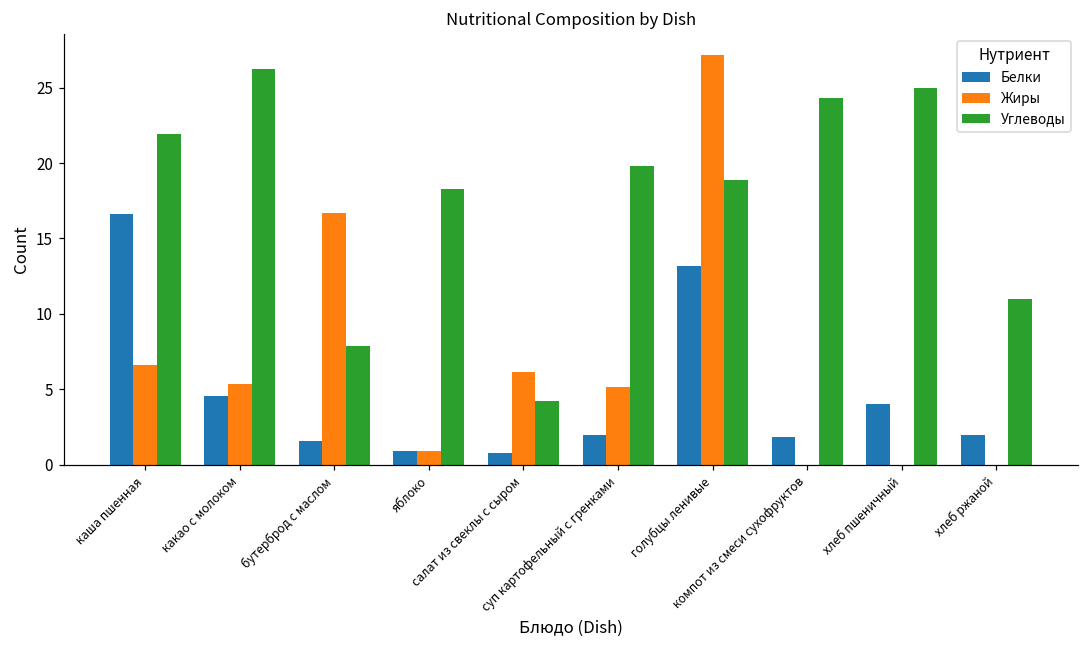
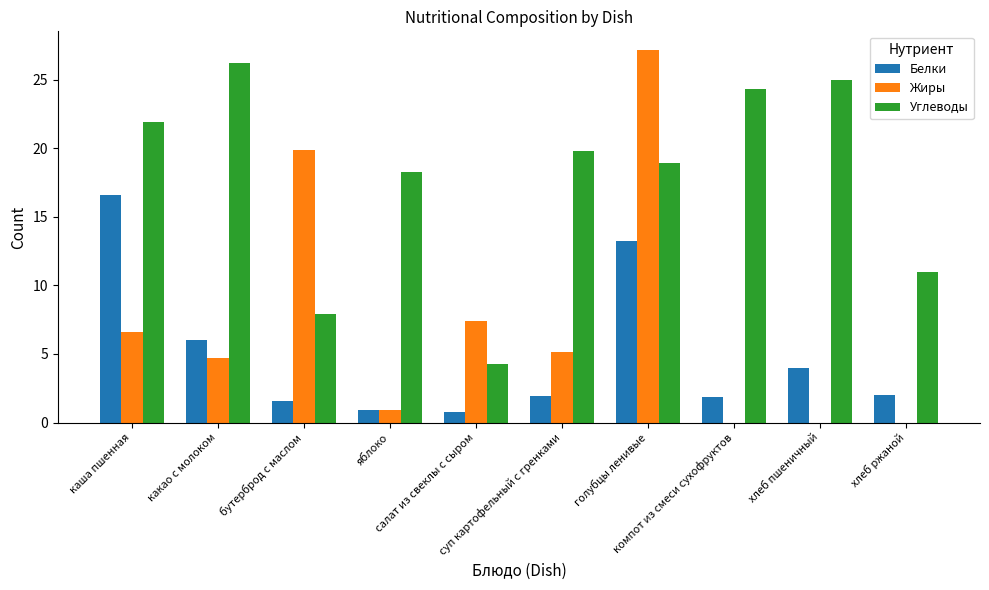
  {
    "Белки": {
      "каша пшенная": 16.6,
-     "какао с молоком": 4.5,
+     "какао с молоком": 6.0,
      "бутерброд с маслом": 1.6,
      "яблоко": 0.9,
      "салат из свеклы с сыром": 0.8,
      "суп картофельный с гренками": 2.0,
      "голубцы ленивые": 13.2,
      "компот из смеси сухофруктов": 1.8,
      "хлеб пшеничный": 4.0,
      "хлеб ржаной": 2.0
    },
    "Жиры": {
      "каша пшенная": 6.6,
-     "какао с молоком": 5.4,
-     "бутерброд с маслом": 16.7,
+     "какао с молоком": 4.7,
+     "бутерброд с маслом": 19.9,
      "яблоко": 0.9,
-     "салат из свеклы с сыром": 6.2,
+     "салат из свеклы с сыром": 7.4,
      "суп картофельный с гренками": 5.2,
      "голубцы ленивые": 27.2,
      "компот из смеси сухофруктов": 0.0,
      "хлеб пшеничный": 0.0,
      "хлеб ржаной": 0.0
    },
    "Углеводы": {
      "каша пшенная": 21.9,
      "какао с молоком": 26.2,
      "бутерброд с маслом": 7.9,
      "яблоко": 18.3,
      "салат из свеклы с сыром": 4.3,
      "суп картофельный с гренками": 19.8,
      "голубцы ленивые": 18.9,
      "компот из смеси сухофруктов": 24.3,
      "хлеб пшеничный": 25.0,
      "хлеб ржаной": 11.0
    }
  }
